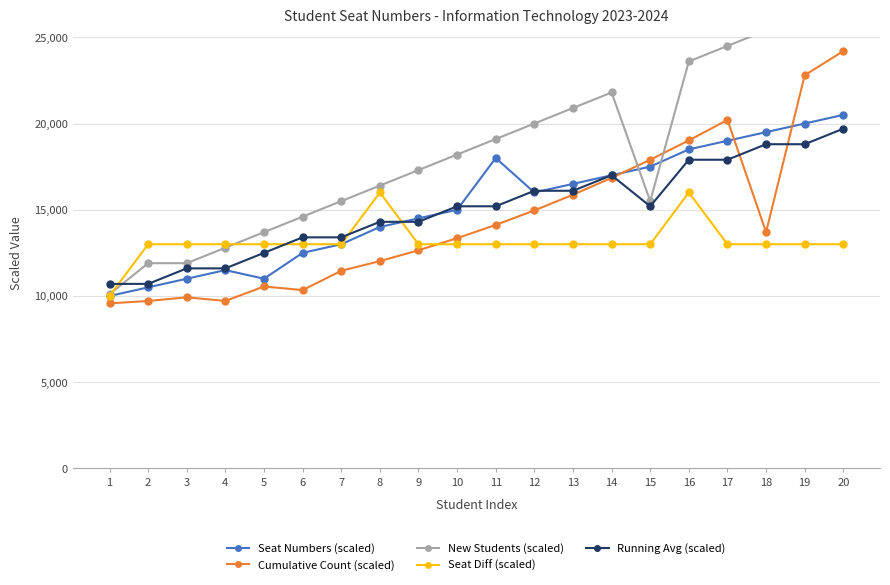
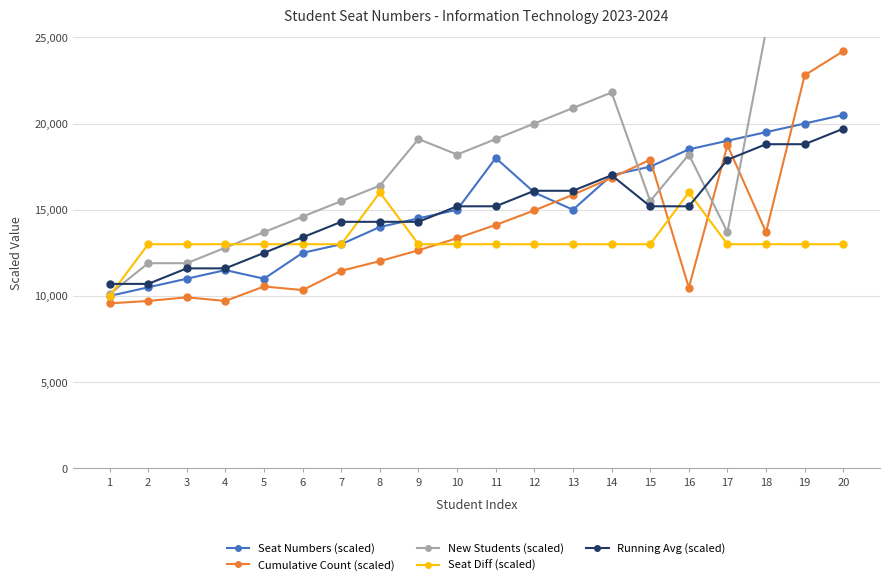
  {
    "Seat Numbers (scaled)": {
      "2": "10,500",
      "3": "11,000",
      "5": "11,000",
      "6": "12,500",
      "8": "14,000",
      "9": "14,500",
      "10": "15,000",
      "11": "18,000",
-     "13": "16,500",
+     "13": "15,000",
      "15": "17,500",
      "16": "18,500",
      "17": "19,000",
      "18": "19,500",
      "19": "20,000",
      "20": "20,500"
    },
    "Cumulative Count (scaled)": {
      "1": "9,600",
      "2": "9,700",
      "3": "9,900",
      "4": "9,700",
      "5": "10,600",
      "6": "10,300",
      "7": "11,500",
      "8": "12,000",
      "9": "12,700",
      "10": "13,400",
      "11": "14,100",
      "12": "15,000",
      "13": "15,900",
      "14": "16,900",
      "15": "17,900",
-     "16": "19,000",
-     "17": "20,200",
+     "16": "10,500",
+     "17": "18,700",
      "18": "13,700",
      "19": "22,800",
      "20": "24,200"
    },
    "New Students (scaled)": {
      "2": "11,900",
      "3": "11,900",
      "4": "12,800",
      "5": "13,700",
      "6": "14,600",
      "7": "15,500",
      "8": "16,400",
-     "9": "17,300",
+     "9": "19,100",
      "10": "18,200",
      "11": "19,100",
      "12": "20,000",
      "13": "20,900",
      "14": "21,800",
      "15": "15,500",
-     "16": "23,600",
-     "17": "24,500"
+     "16": "18,200",
+     "17": "13,700"
    },
    "Seat Diff (scaled)": {
      "2": "13,000",
      "3": "13,000",
      "4": "13,000",
      "5": "13,000",
      "6": "13,000",
      "8": "16,000",
      "9": "13,000",
      "10": "13,000",
      "11": "13,000",
      "12": "13,000",
      "13": "13,000",
      "14": "13,000",
      "15": "13,000",
      "16": "16,000",
      "17": "13,000",
      "18": "13,000",
      "19": "13,000",
      "20": "13,000"
    },
    "Running Avg (scaled)": {
      "1": "10,700",
      "2": "10,700",
      "3": "11,600",
      "5": "12,500",
      "6": "13,400",
-     "7": "13,400",
+     "7": "14,300",
      "8": "14,300",
      "9": "14,300",
      "10": "15,200",
      "11": "15,200",
      "13": "16,100",
      "15": "15,200",
-     "16": "17,900",
+     "16": "15,200",
      "17": "17,900",
      "18": "18,800",
      "19": "18,800",
      "20": "19,700"
    }
  }
